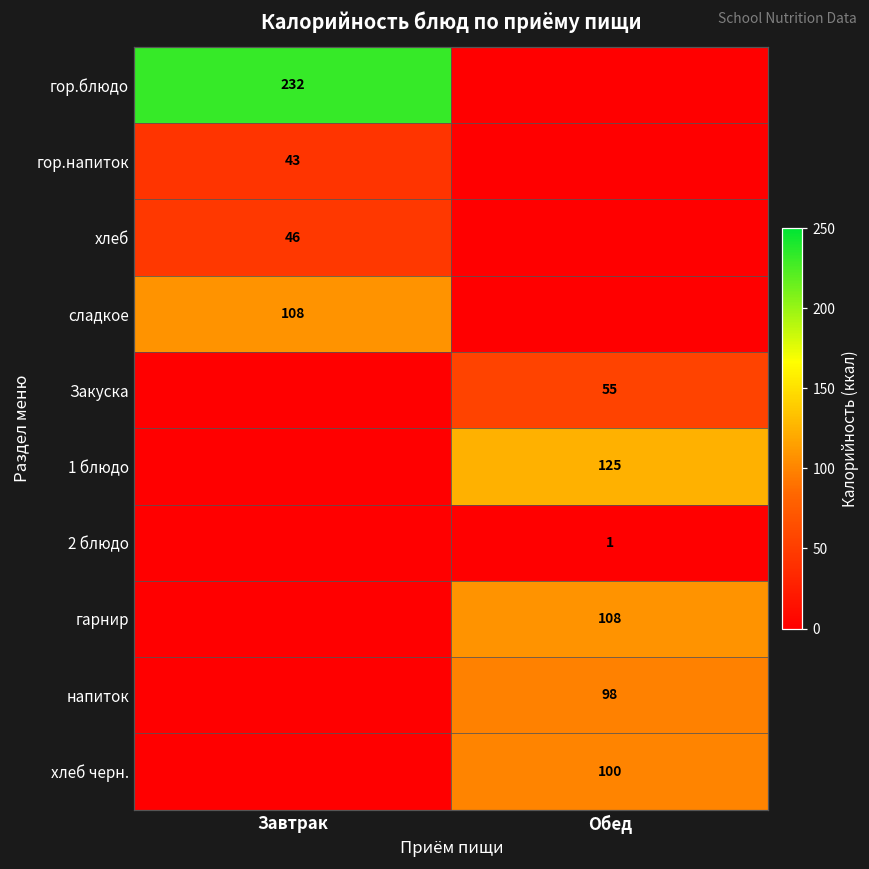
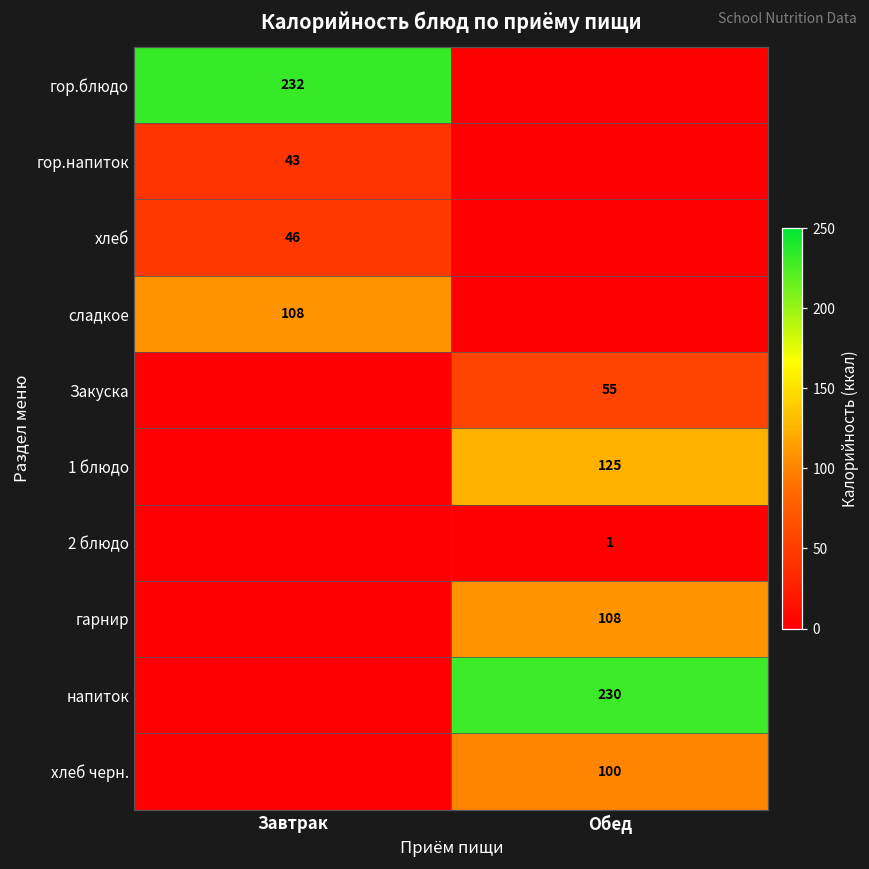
  {
    "гор.блюдо": {
      "Завтрак": 232
    },
    "гор.напиток": {
      "Завтрак": 43
    },
    "хлеб": {
      "Завтрак": 46
    },
    "сладкое": {
      "Завтрак": 108
    },
    "Закуска": {
      "Обед": 55
    },
    "1 блюдо": {
      "Обед": 125
    },
    "2 блюдо": {
      "Обед": 1
    },
    "гарнир": {
      "Обед": 108
    },
    "напиток": {
-     "Обед": 98
+     "Обед": 230
    },
    "хлеб черн.": {
      "Обед": 100
    }
  }
